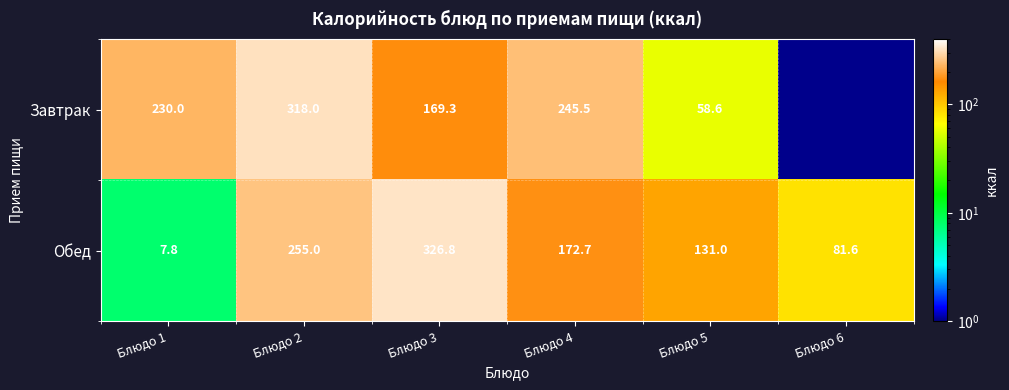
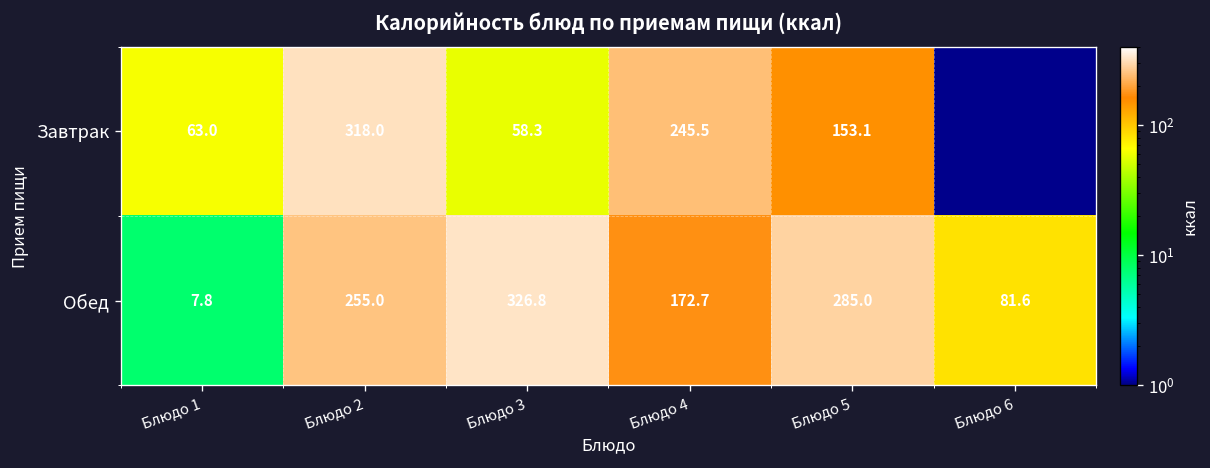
  {
    "Завтрак": {
-     "Блюдо 1": 230.0,
+     "Блюдо 1": 63.0,
      "Блюдо 2": 318.0,
-     "Блюдо 3": 169.3,
+     "Блюдо 3": 58.3,
      "Блюдо 4": 245.5,
-     "Блюдо 5": 58.6
+     "Блюдо 5": 153.1
    },
    "Обед": {
      "Блюдо 1": 7.8,
      "Блюдо 2": 255.0,
      "Блюдо 3": 326.8,
      "Блюдо 4": 172.7,
-     "Блюдо 5": 131.0,
+     "Блюдо 5": 285.0,
      "Блюдо 6": 81.6
    }
  }
